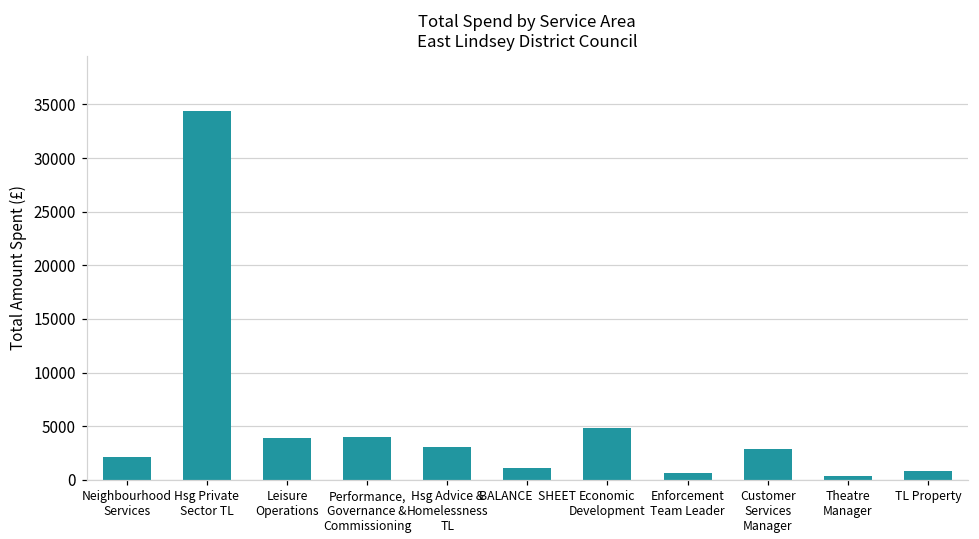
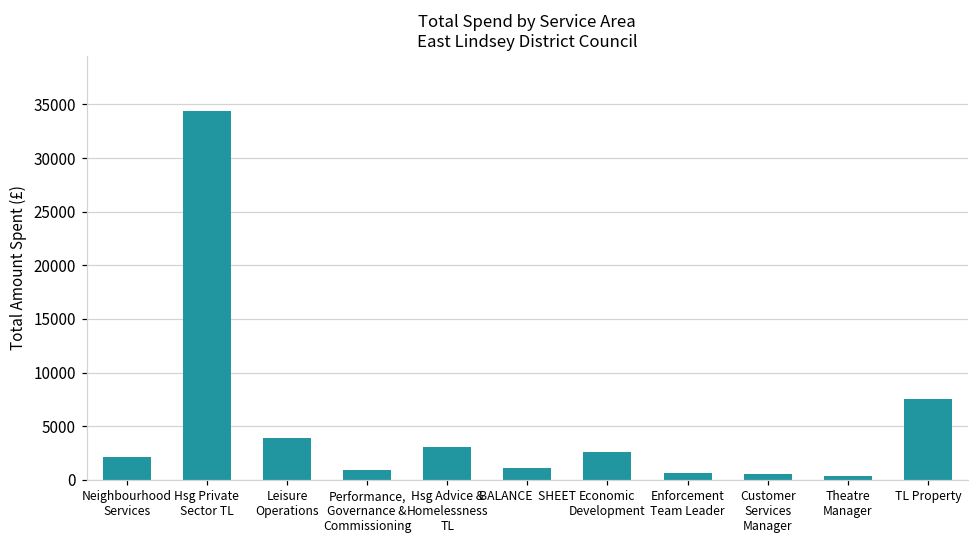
  {
    "Neighbourhood Services": 2000,
    "Hsg Private Sector TL": 34000,
    "Leisure Operations": 4000,
-   "Performance, Governance & Commissioning": 4000,
+   "Performance, Governance & Commissioning": 1000,
    "Hsg Advice & Homelessness TL": 3000,
    "BALANCE SHEET": 1000,
-   "Economic Development": 5000,
+   "Economic Development": 3000,
    "Enforcement Team Leader": 1000,
-   "Customer Services Manager": 3000,
+   "Customer Services Manager": 1000,
    "Theatre Manager": 0,
-   "TL Property": 1000
+   "TL Property": 8000
  }
